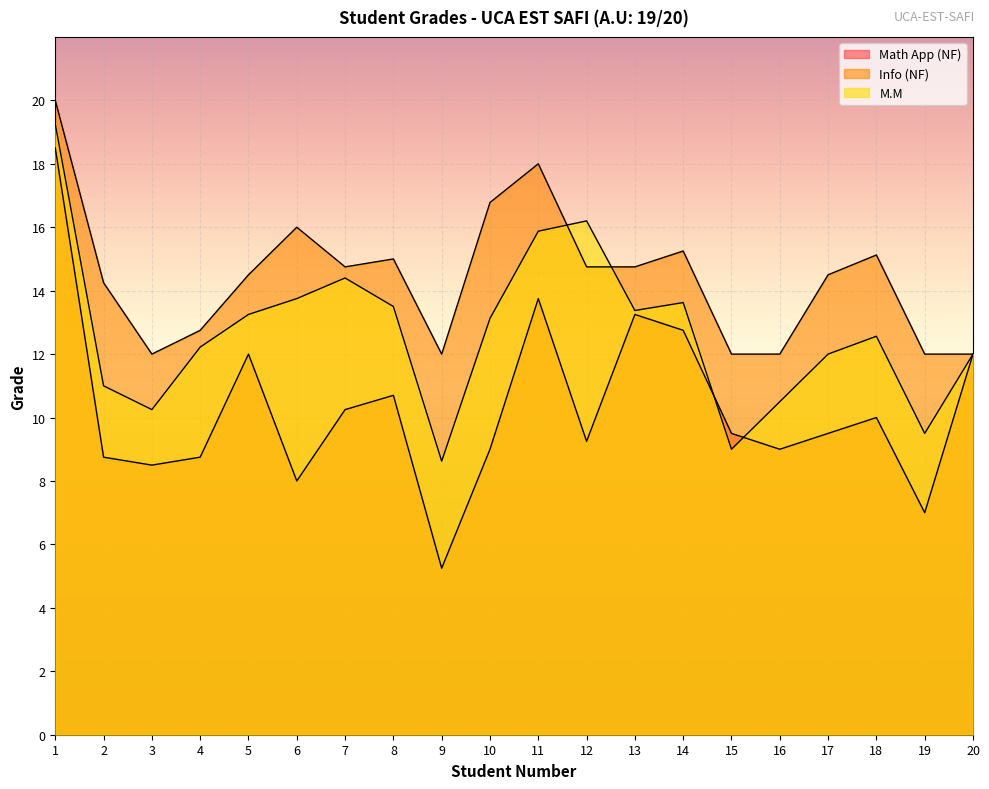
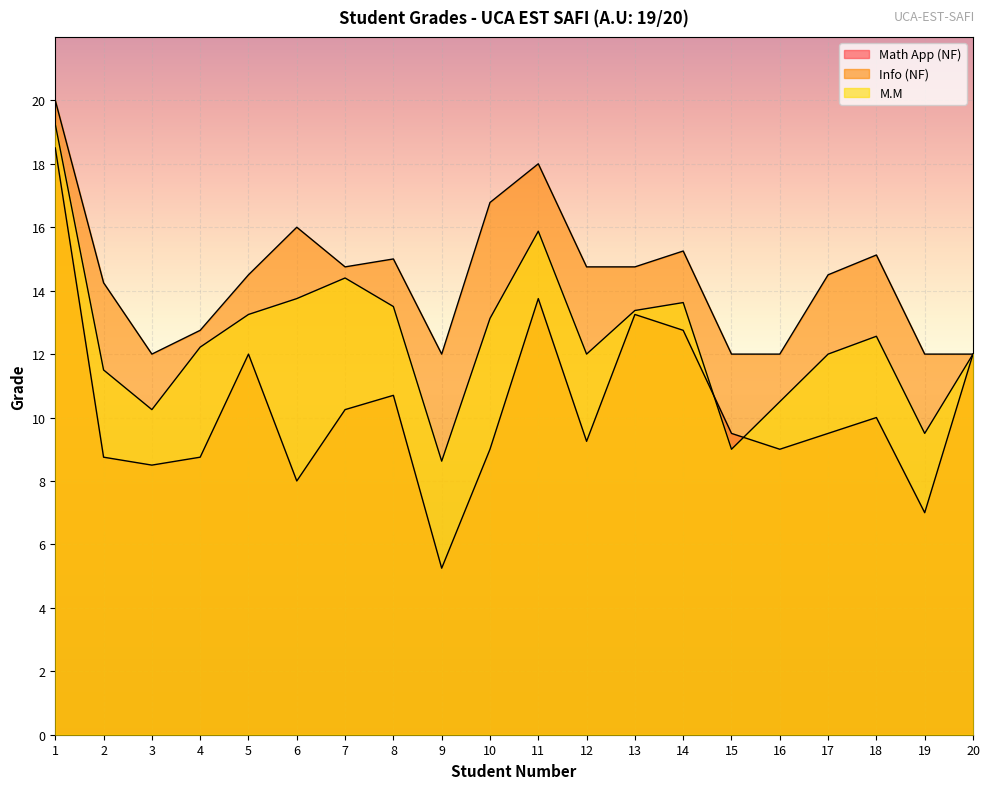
  {
    "Math App (NF)": {
      "1": 18.5,
      "2": 8.8,
      "3": 8.5,
      "4": 8.8,
      "5": 12.0,
      "6": 8.0,
      "7": 10.3,
      "8": 10.7,
      "9": 5.3,
      "10": 9.0,
      "11": 13.8,
      "12": 9.3,
      "13": 13.3,
      "14": 12.8,
      "15": 9.5,
      "16": 9.0,
      "17": 9.5,
      "18": 10.0,
      "19": 7.0
    },
    "Info (NF)": {
      "1": 20.0,
      "2": 14.3,
      "3": 12.0,
      "4": 12.8,
      "5": 14.5,
      "6": 16.0,
      "7": 14.8,
      "8": 15.0,
      "9": 12.0,
      "10": 16.8,
      "11": 18.0,
      "12": 14.8,
      "13": 14.8,
      "14": 15.3,
      "15": 12.0,
      "16": 12.0,
      "17": 14.5,
      "18": 15.1,
      "19": 12.0
    },
    "M.M": {
      "1": 19.3,
-     "2": 11.0,
+     "2": 11.5,
      "3": 10.3,
      "4": 12.2,
      "5": 13.3,
      "6": 13.8,
      "7": 14.4,
      "8": 13.5,
      "9": 8.6,
      "10": 13.1,
      "11": 15.9,
-     "12": 16.2,
+     "12": 12.0,
      "13": 13.4,
      "14": 13.6,
      "15": 9.0,
      "16": 10.5,
      "17": 12.0,
      "18": 12.6,
      "19": 9.5
    }
  }
